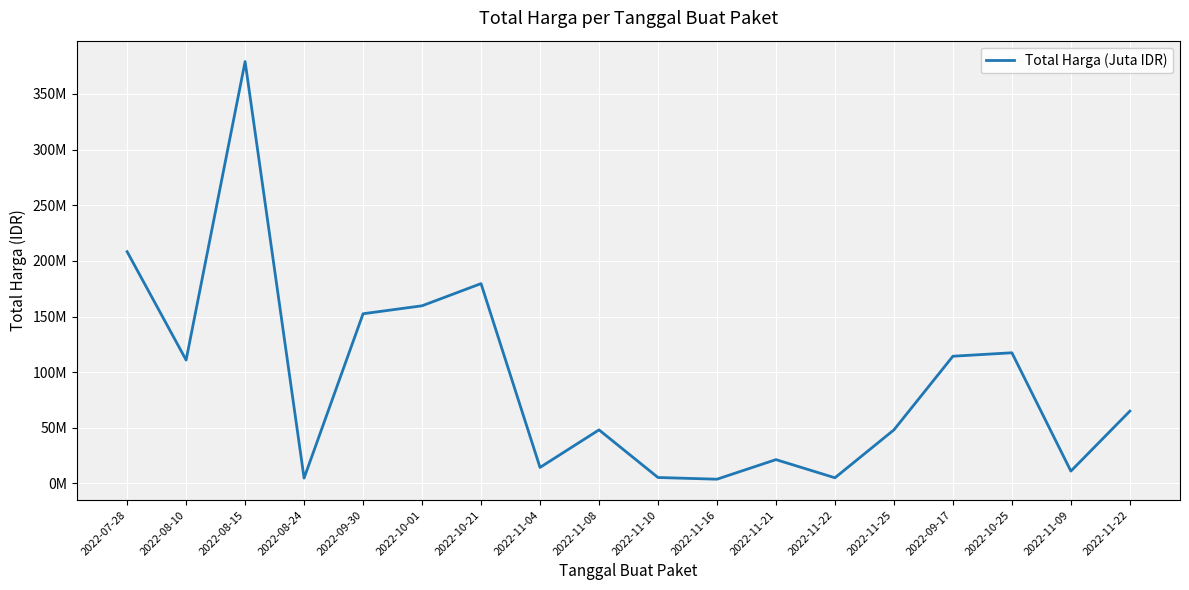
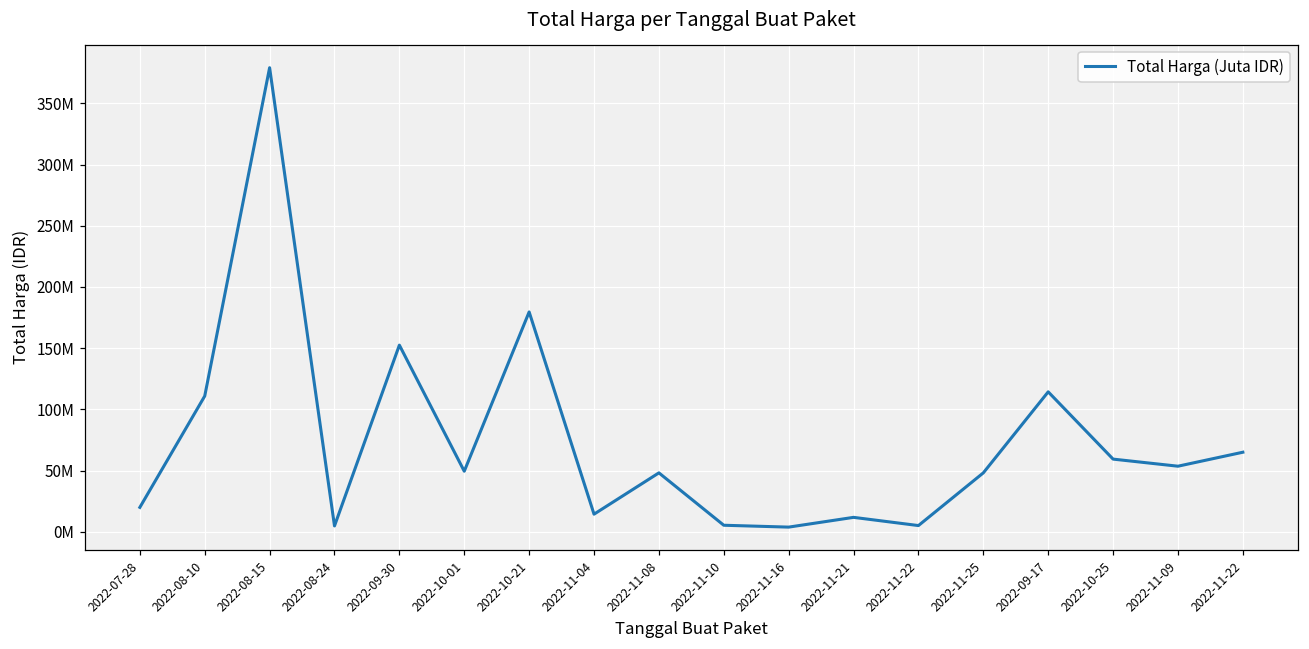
  {
-   "2022-07-28": 208000000,
+   "2022-07-28": 20000000,
    "2022-08-10": 111000000,
    "2022-08-15": 379000000,
    "2022-08-24": 5000000,
    "2022-09-30": 152000000,
-   "2022-10-01": 160000000,
+   "2022-10-01": 49000000,
    "2022-10-21": 180000000,
    "2022-11-04": 14000000,
    "2022-11-08": 48000000,
    "2022-11-10": 5000000,
    "2022-11-16": 4000000,
-   "2022-11-21": 21000000,
+   "2022-11-21": 12000000,
    "2022-11-25": 48000000,
    "2022-09-17": 114000000,
-   "2022-10-25": 117000000,
-   "2022-11-09": 11000000
+   "2022-10-25": 59000000,
+   "2022-11-09": 54000000
  }
